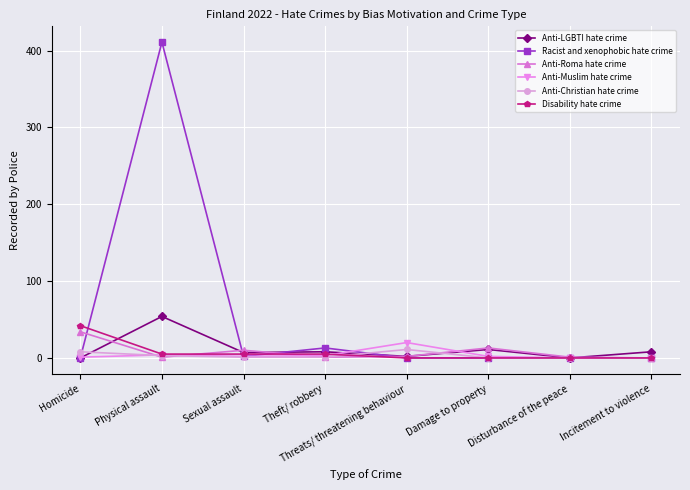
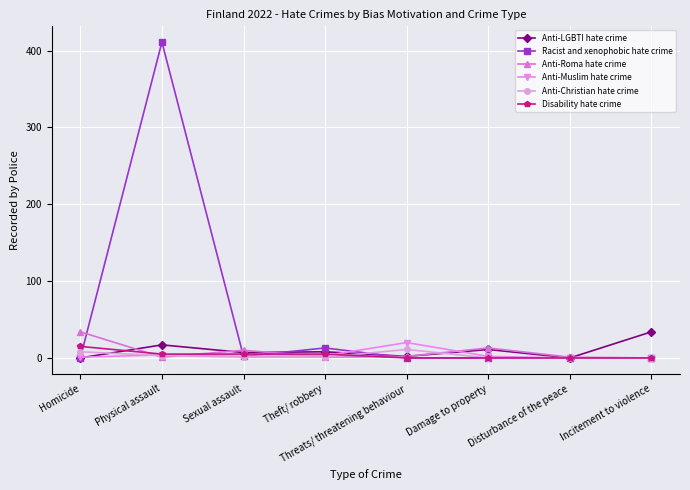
  {
    "Anti-LGBTI hate crime": {
-     "Physical assault": 50,
-     "Incitement to violence": 10
+     "Physical assault": 20,
+     "Incitement to violence": 30
    },
    "Racist and xenophobic hate crime": {
      "Physical assault": 410,
      "Theft/ robbery": 10
    },
    "Disability hate crime": {
-     "Homicide": 40
+     "Homicide": 20
    }
  }
